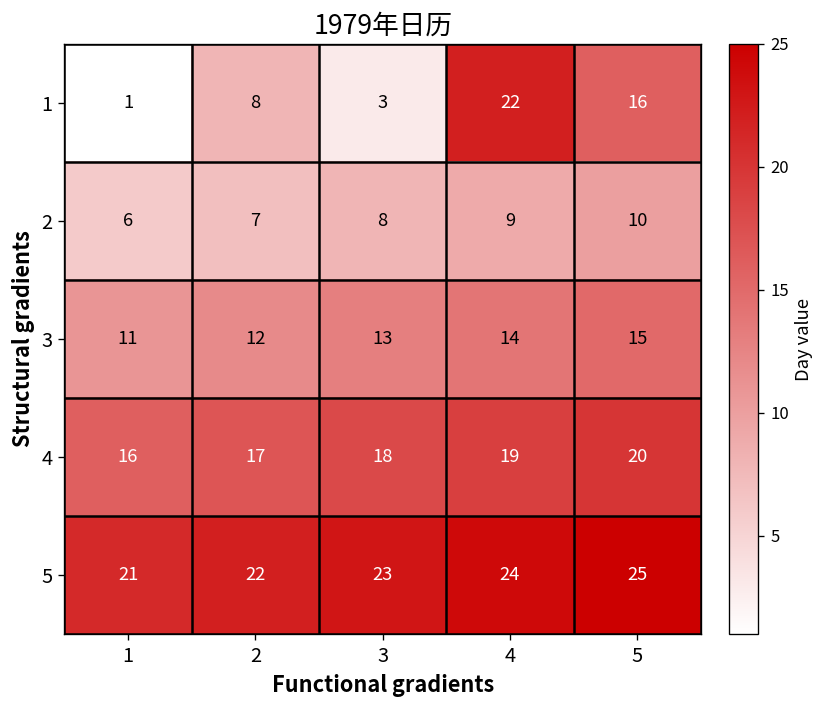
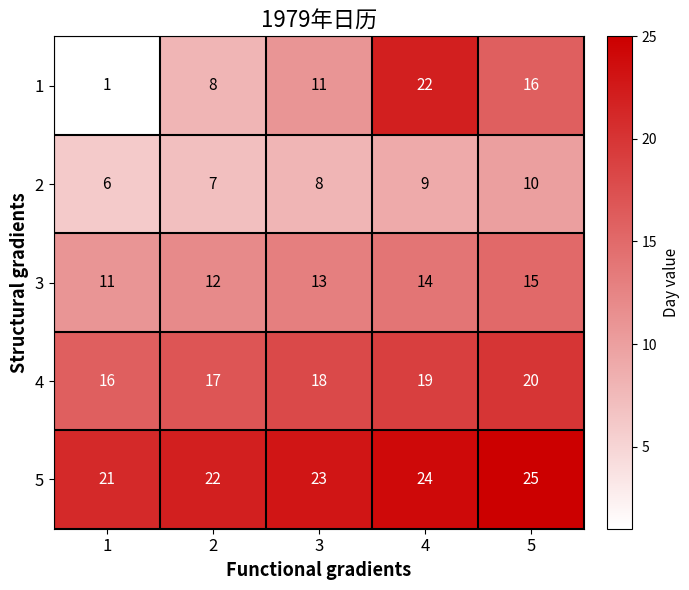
  {
    "1": {
      "1": 1,
      "2": 8,
-     "3": 3,
+     "3": 11,
      "4": 22,
      "5": 16
    },
    "2": {
      "1": 6,
      "2": 7,
      "3": 8,
      "4": 9,
      "5": 10
    },
    "3": {
      "1": 11,
      "2": 12,
      "3": 13,
      "4": 14,
      "5": 15
    },
    "4": {
      "1": 16,
      "2": 17,
      "3": 18,
      "4": 19,
      "5": 20
    },
    "5": {
      "1": 21,
      "2": 22,
      "3": 23,
      "4": 24,
      "5": 25
    }
  }
